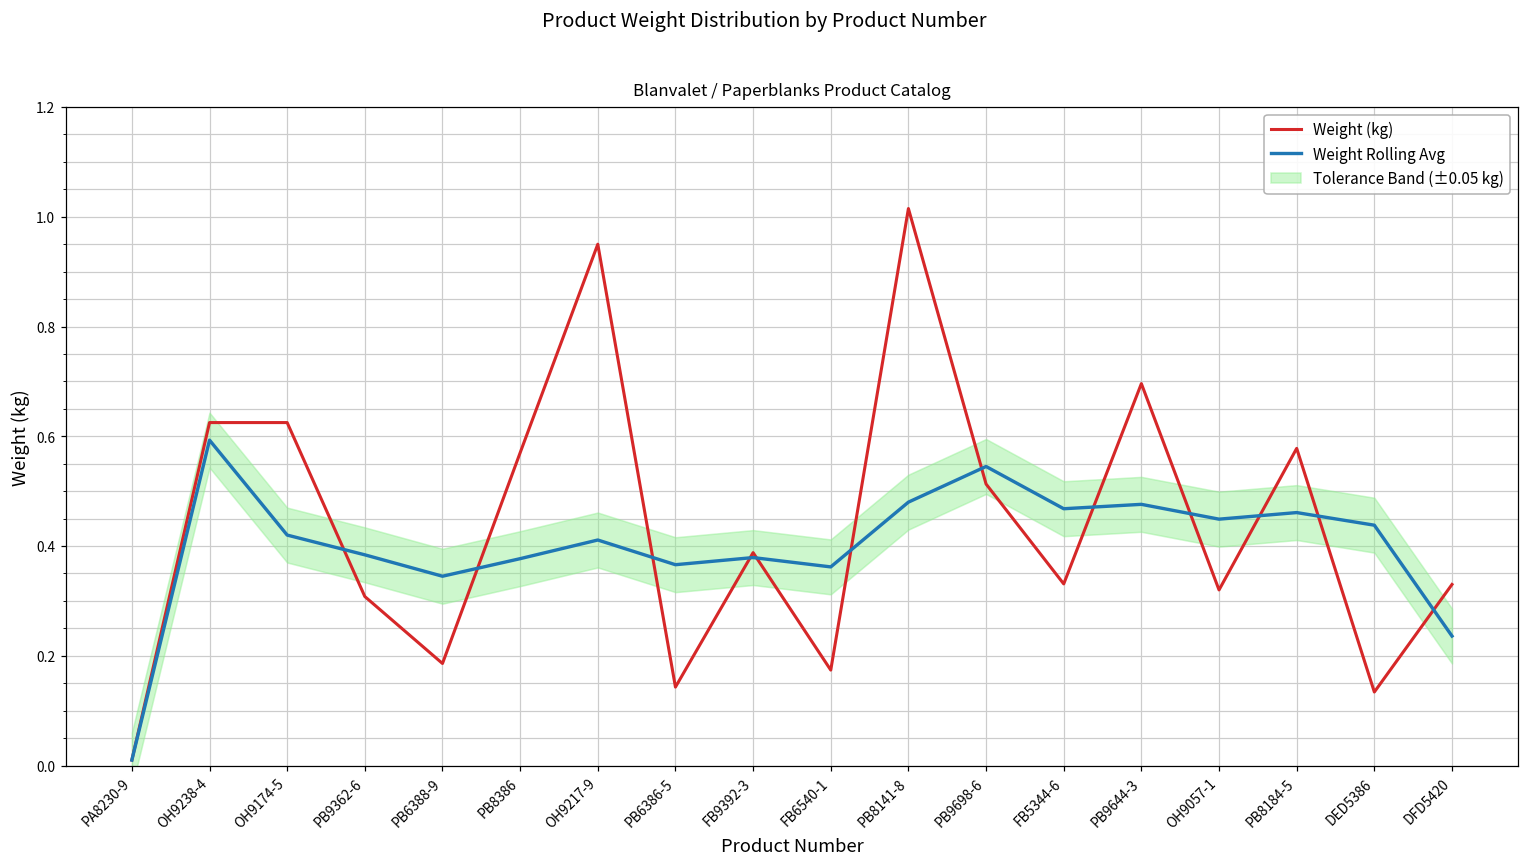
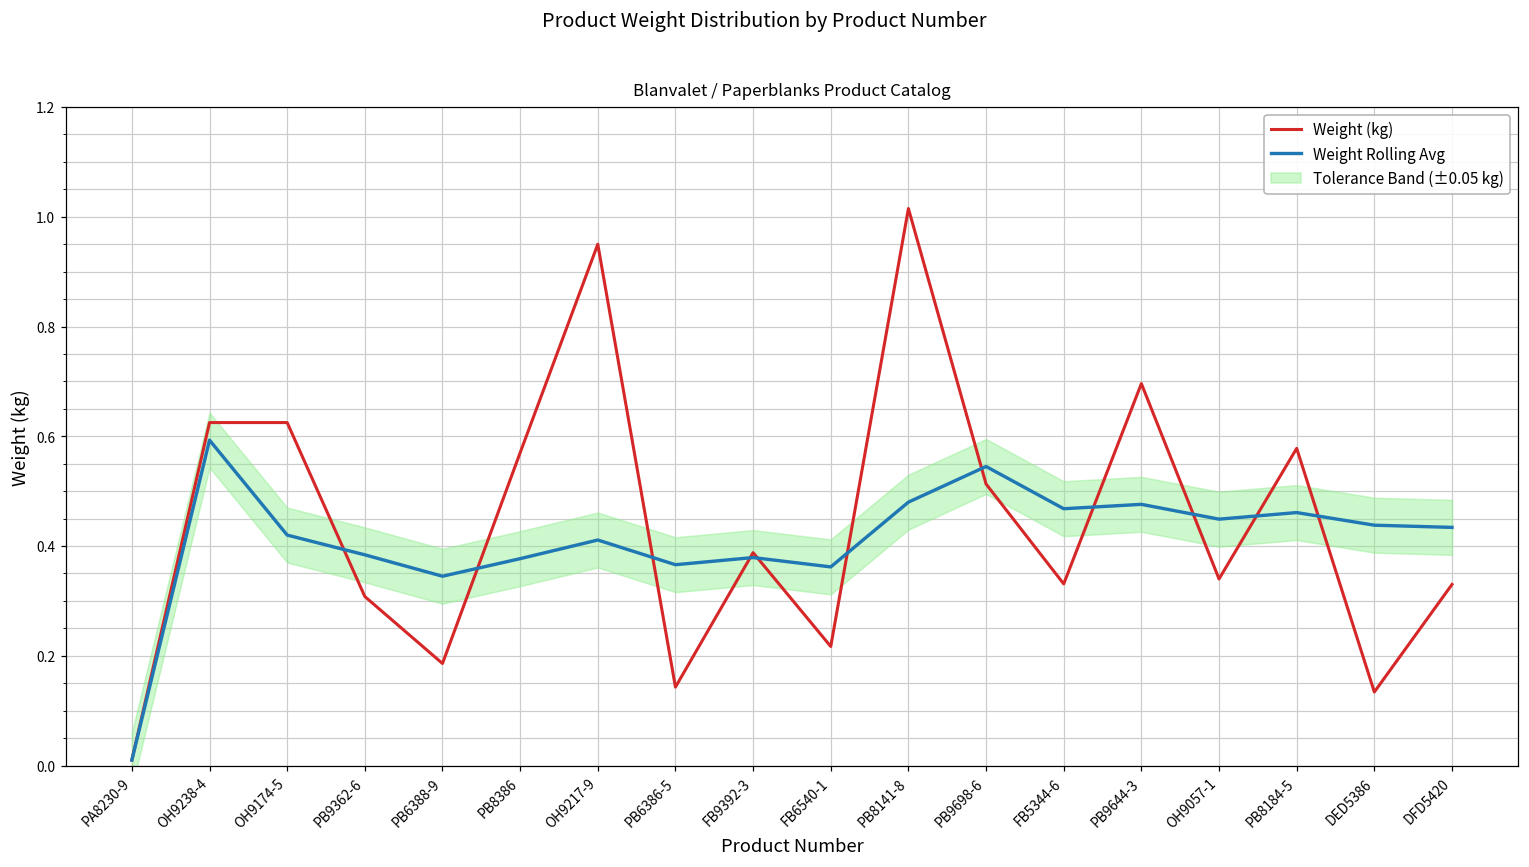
  {
    "Weight (kg)": {
      "OH9238-4": 0.63,
      "OH9174-5": 0.63,
      "PB9362-6": 0.31,
      "PB6388-9": 0.19,
      "PB8386": 0.57,
      "OH9217-9": 0.95,
      "PB6386-5": 0.14,
      "FB9392-3": 0.39,
-     "FB6540-1": 0.17,
+     "FB6540-1": 0.22,
      "PB8141-8": 1.02,
      "PB9698-6": 0.51,
      "FB5344-6": 0.33,
      "PB9644-3": 0.70,
-     "OH9057-1": 0.32,
+     "OH9057-1": 0.34,
      "PB8184-5": 0.58,
      "DED5386": 0.13,
      "DFD5420": 0.33
    },
    "Weight Rolling Avg": {
      "OH9238-4": 0.59,
      "OH9174-5": 0.42,
      "PB9362-6": 0.38,
      "PB6388-9": 0.35,
      "PB8386": 0.38,
      "OH9217-9": 0.41,
      "PB6386-5": 0.37,
      "FB9392-3": 0.38,
      "FB6540-1": 0.36,
      "PB8141-8": 0.48,
      "PB9698-6": 0.55,
      "FB5344-6": 0.47,
      "PB9644-3": 0.48,
      "OH9057-1": 0.45,
      "PB8184-5": 0.46,
      "DED5386": 0.44,
-     "DFD5420": 0.24
+     "DFD5420": 0.43
    }
  }
